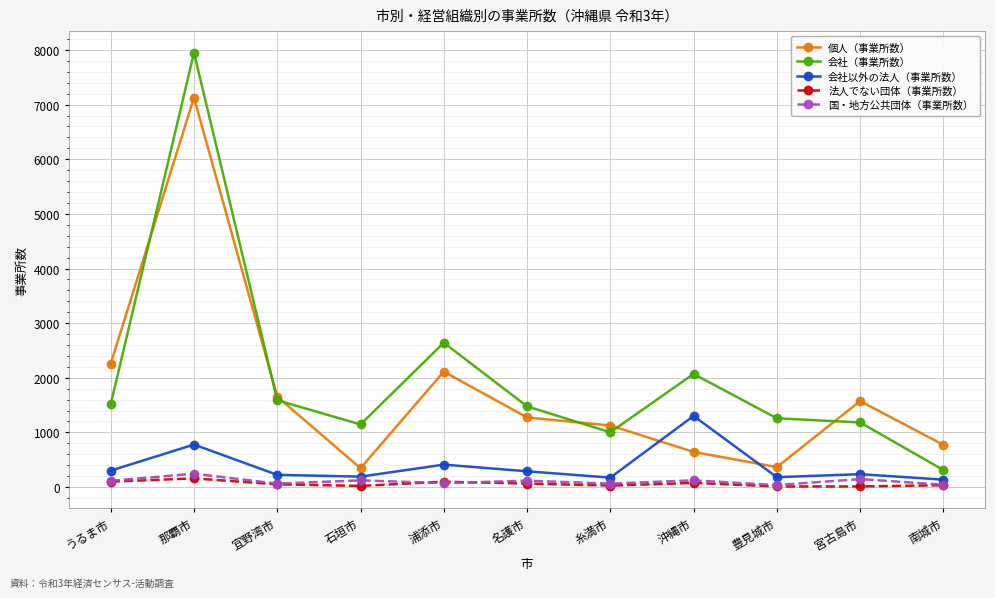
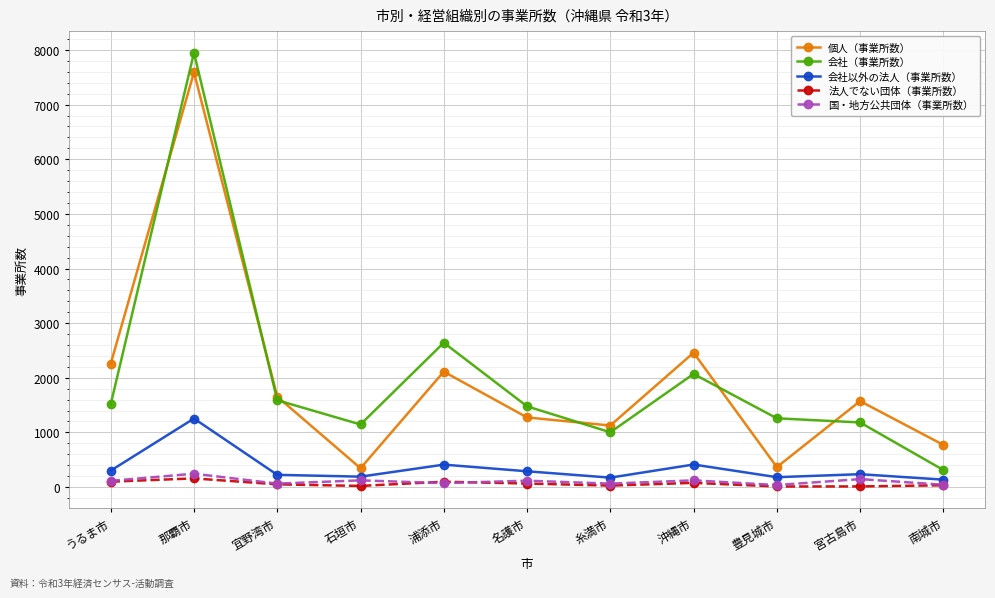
  {
    "個人（事業所数）": {
      "うるま市": 2300,
-     "那覇市": 7100,
+     "那覇市": 7600,
      "宜野湾市": 1700,
      "石垣市": 300,
      "浦添市": 2100,
      "名護市": 1300,
      "糸満市": 1100,
-     "沖縄市": 600,
+     "沖縄市": 2500,
      "豊見城市": 400,
      "宮古島市": 1600,
      "南城市": 800
    },
    "会社（事業所数）": {
      "うるま市": 1500,
      "那覇市": 7900,
      "宜野湾市": 1600,
      "石垣市": 1100,
      "浦添市": 2600,
      "名護市": 1500,
      "糸満市": 1000,
      "沖縄市": 2100,
      "豊見城市": 1300,
      "宮古島市": 1200,
      "南城市": 300
    },
    "会社以外の法人（事業所数）": {
      "うるま市": 300,
-     "那覇市": 800,
+     "那覇市": 1300,
      "宜野湾市": 200,
      "石垣市": 200,
      "浦添市": 400,
      "名護市": 300,
      "糸満市": 200,
-     "沖縄市": 1300,
+     "沖縄市": 400,
      "豊見城市": 200,
      "宮古島市": 200,
      "南城市": 100
    },
    "法人でない団体（事業所数）": {
      "那覇市": 200,
      "石垣市": 0,
      "名護市": 100,
      "宮古島市": 0
    },
    "国・地方公共団体（事業所数）": {
      "那覇市": 200,
      "石垣市": 100,
      "名護市": 100,
      "宮古島市": 100
    }
  }
